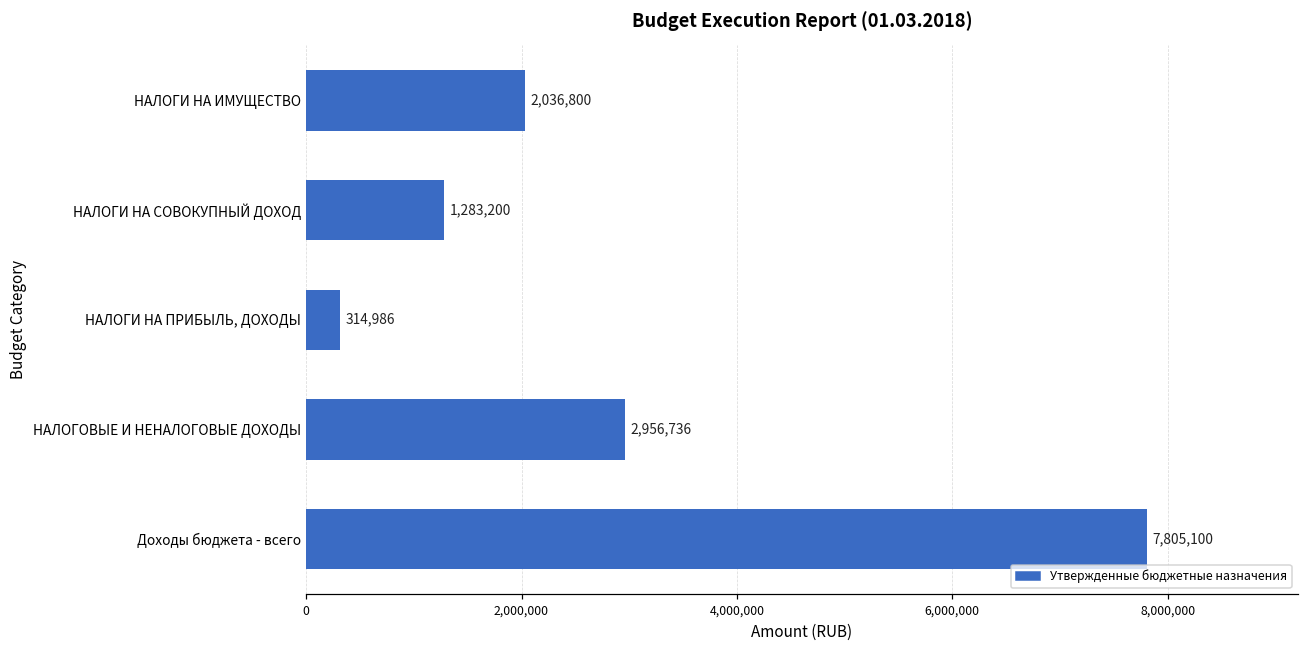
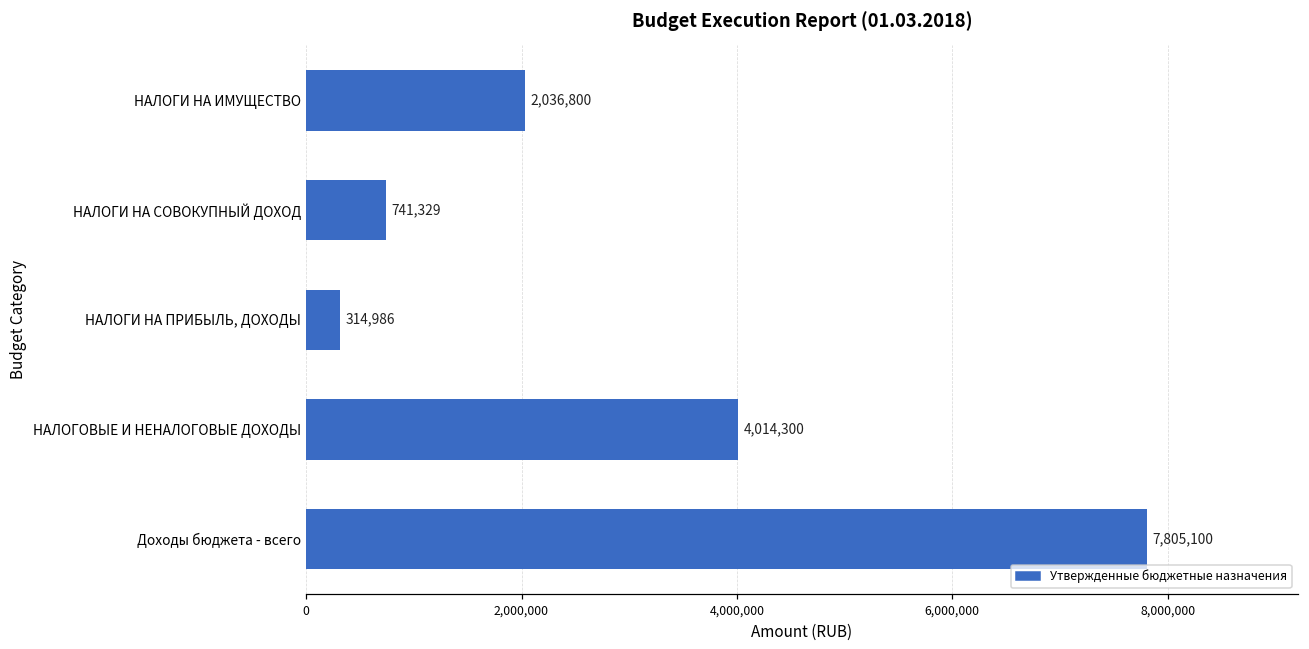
  {
    "НАЛОГИ НА ИМУЩЕСТВО": "2,036,800",
-   "НАЛОГИ НА СОВОКУПНЫЙ ДОХОД": "1,283,200",
+   "НАЛОГИ НА СОВОКУПНЫЙ ДОХОД": "741,329",
    "НАЛОГИ НА ПРИБЫЛЬ, ДОХОДЫ": "314,986",
-   "НАЛОГОВЫЕ И НЕНАЛОГОВЫЕ ДОХОДЫ": "2,956,736",
+   "НАЛОГОВЫЕ И НЕНАЛОГОВЫЕ ДОХОДЫ": "4,014,300",
    "Доходы бюджета - всего": "7,805,100"
  }
